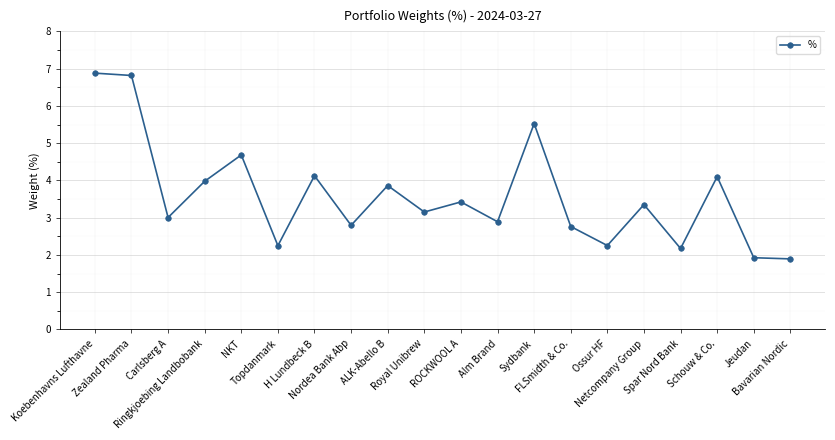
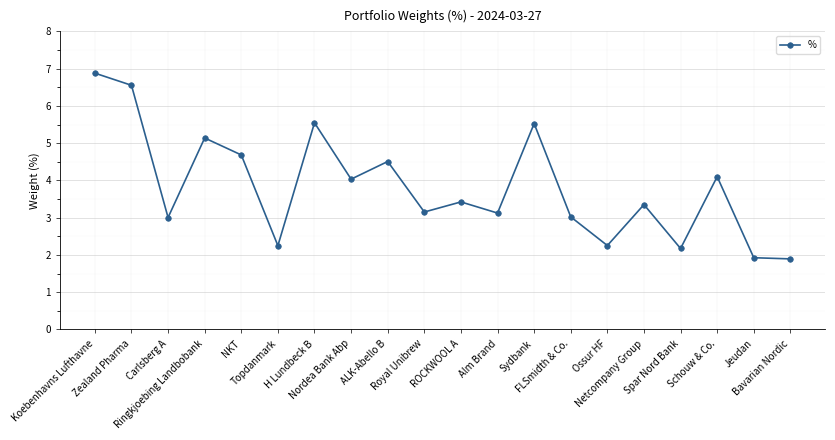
  {
    "Koebenhavns Lufthavne": 6.9,
-   "Zealand Pharma": 6.8,
+   "Zealand Pharma": 6.6,
    "Carlsberg A": 3.0,
-   "Ringkjoebing Landbobank": 4.0,
+   "Ringkjoebing Landbobank": 5.1,
    "NKT": 4.7,
    "Topdanmark": 2.2,
-   "H Lundbeck B": 4.1,
-   "Nordea Bank Abp": 2.8,
-   "ALK-Abello B": 3.9,
+   "H Lundbeck B": 5.5,
+   "Nordea Bank Abp": 4.0,
+   "ALK-Abello B": 4.5,
    "Royal Unibrew": 3.2,
    "ROCKWOOL A": 3.4,
-   "Alm Brand": 2.9,
+   "Alm Brand": 3.1,
    "Sydbank": 5.5,
-   "FLSmidth & Co.": 2.8,
+   "FLSmidth & Co.": 3.0,
    "Ossur HF": 2.3,
    "Netcompany Group": 3.4,
    "Spar Nord Bank": 2.2,
    "Schouw & Co.": 4.1,
    "Jeudan": 1.9,
    "Bavarian Nordic": 1.9
  }
